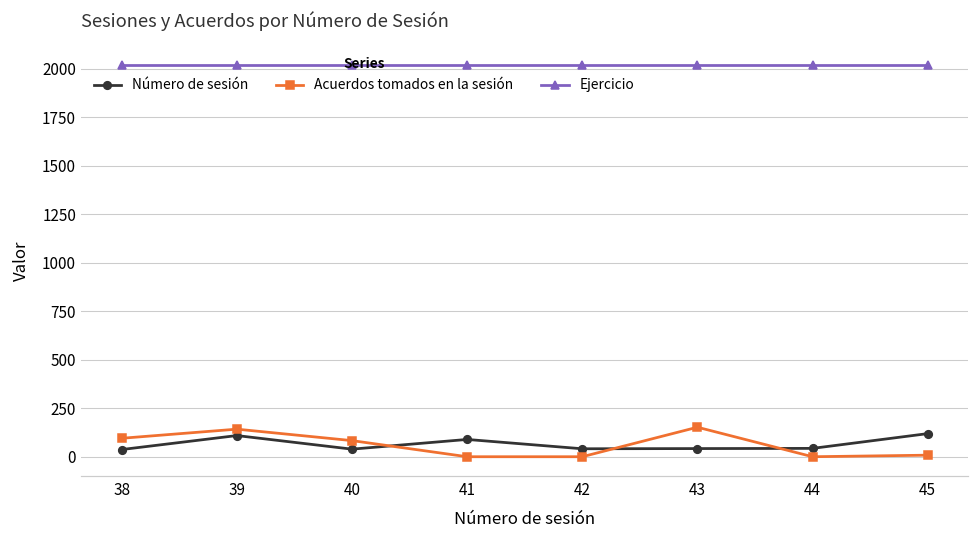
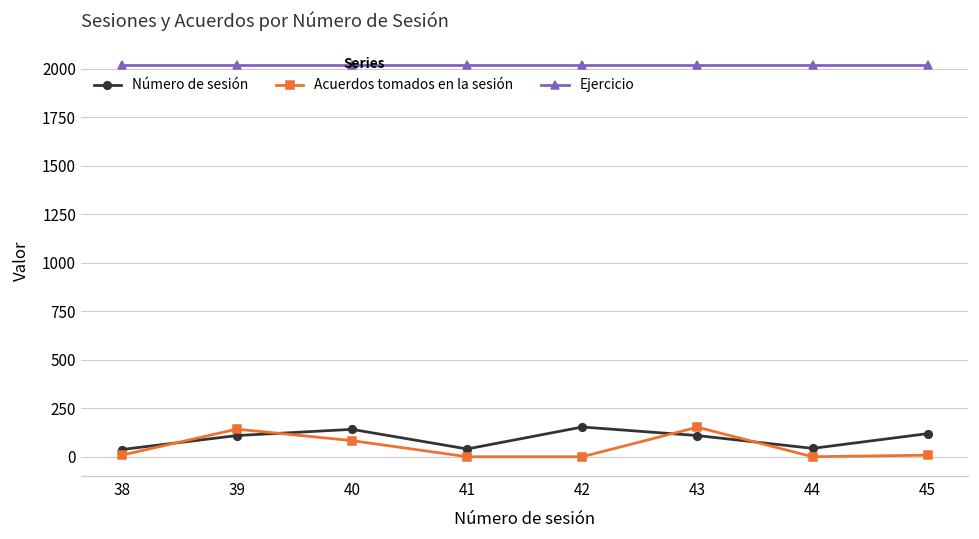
  {
    "Número de sesión": {
      "38": 40,
      "39": 110,
-     "40": 40,
-     "41": 90,
-     "42": 40,
-     "43": 40,
+     "40": 140,
+     "41": 40,
+     "42": 150,
+     "43": 110,
      "44": 40,
      "45": 120
    },
    "Acuerdos tomados en la sesión": {
-     "38": 100,
+     "38": 10,
      "39": 140,
      "40": 80,
      "41": 0,
      "42": 0,
      "43": 150,
      "44": 0,
      "45": 10
    },
    "Ejercicio": {
      "38": 2020,
      "39": 2020,
      "40": 2020,
      "41": 2020,
      "42": 2020,
      "43": 2020,
      "44": 2020,
      "45": 2020
    }
  }
